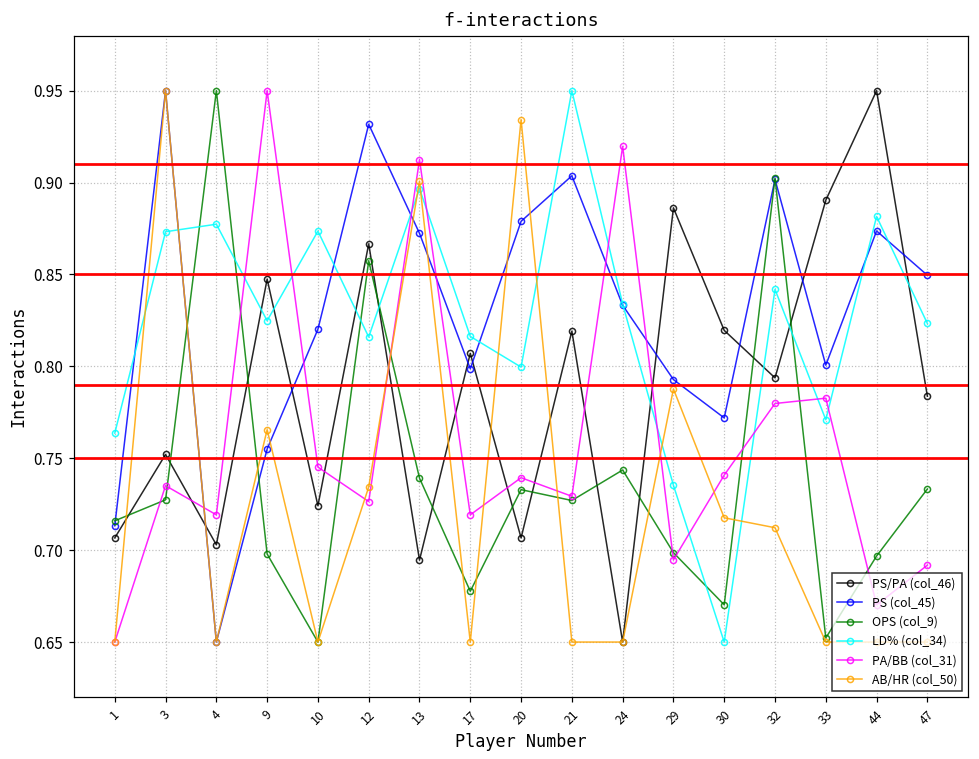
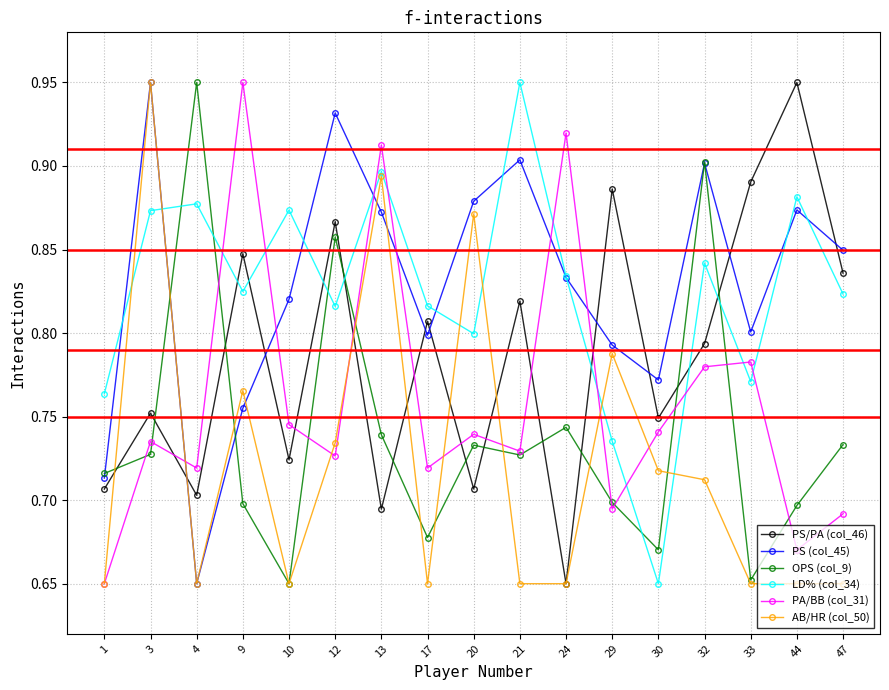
  {
    "PS/PA (col_46)": {
      "1": 0.707,
      "3": 0.752,
      "4": 0.703,
      "9": 0.848,
      "10": 0.724,
      "12": 0.867,
      "13": 0.695,
      "17": 0.807,
      "20": 0.707,
      "21": 0.819,
      "29": 0.886,
-     "30": 0.820,
+     "30": 0.749,
      "32": 0.794,
      "33": 0.890,
      "44": 0.950,
-     "47": 0.784
+     "47": 0.836
    },
    "PS (col_45)": {
      "1": 0.713,
      "9": 0.755,
      "10": 0.820,
      "12": 0.932,
      "13": 0.872,
      "17": 0.799,
      "20": 0.879,
      "21": 0.904,
      "29": 0.793,
      "30": 0.772,
      "33": 0.801,
      "44": 0.874,
      "47": 0.850
    },
    "OPS (col_9)": {
      "1": 0.716,
      "3": 0.727,
      "4": 0.950,
      "9": 0.698,
      "12": 0.857,
      "13": 0.739,
      "17": 0.678,
      "20": 0.733,
      "21": 0.727,
      "24": 0.744,
      "29": 0.699,
      "30": 0.670,
      "33": 0.652,
      "44": 0.697,
      "47": 0.733
    },
    "LD% (col_34)": {
      "1": 0.764,
      "3": 0.873,
      "4": 0.877,
      "9": 0.825,
      "10": 0.874,
      "12": 0.816,
      "13": 0.897,
      "17": 0.816,
      "20": 0.800,
      "21": 0.950,
      "29": 0.735,
      "30": 0.650,
      "32": 0.842,
      "33": 0.771,
      "44": 0.882,
      "47": 0.823
    },
    "PA/BB (col_31)": {
      "3": 0.735,
      "4": 0.719,
      "9": 0.950,
      "10": 0.745,
      "12": 0.726,
      "13": 0.913,
      "17": 0.719,
      "20": 0.739,
      "21": 0.729,
      "24": 0.920,
      "29": 0.695,
      "30": 0.741,
      "32": 0.780,
      "33": 0.783,
      "47": 0.692
    },
    "AB/HR (col_50)": {
      "9": 0.766,
      "12": 0.734,
-     "13": 0.901,
+     "13": 0.894,
      "17": 0.650,
-     "20": 0.934,
+     "20": 0.871,
      "21": 0.650,
      "29": 0.788,
      "30": 0.718,
      "32": 0.712,
      "33": 0.650
    }
  }
